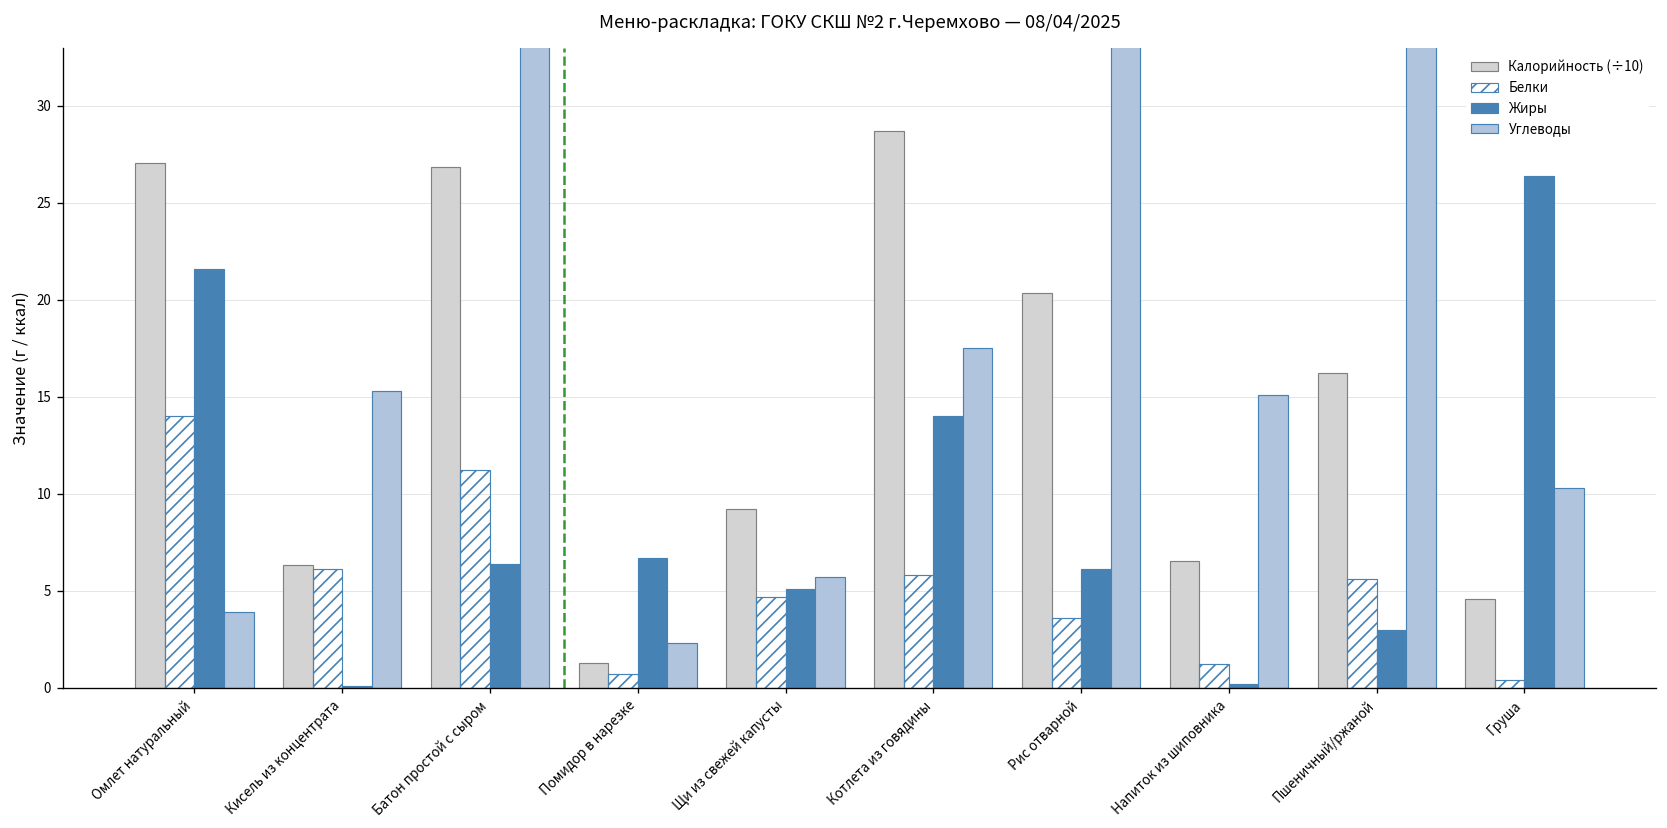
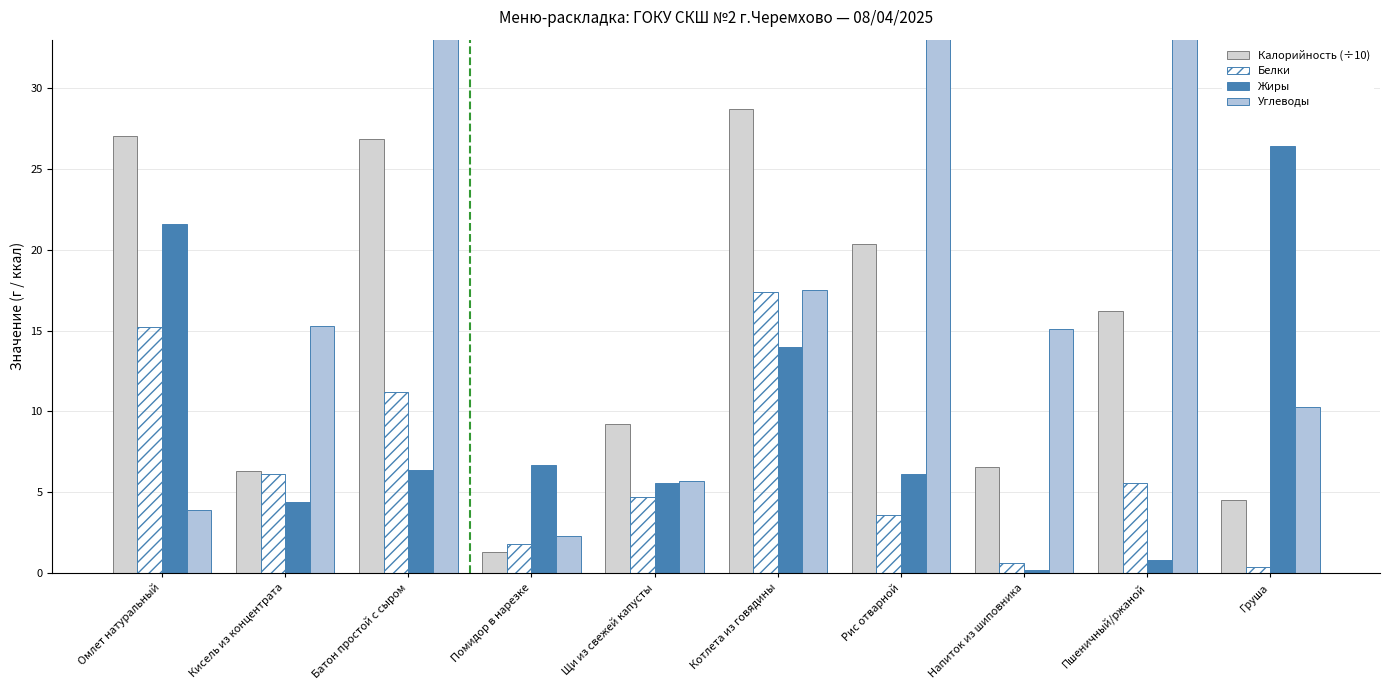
  {
    "Белки": {
-     "Омлет натуральный": 14.0,
+     "Омлет натуральный": 15.2,
      "Кисель из концентрата": 6.1,
      "Батон простой с сыром": 11.2,
-     "Помидор в нарезке": 0.7,
+     "Помидор в нарезке": 1.8,
      "Щи из свежей капусты": 4.7,
-     "Котлета из говядины": 5.8,
+     "Котлета из говядины": 17.4,
      "Рис отварной": 3.6,
-     "Напиток из шиповника": 1.2,
+     "Напиток из шиповника": 0.6,
      "Пшеничный/ржаной": 5.6,
      "Груша": 0.4
    },
    "Жиры": {
      "Омлет натуральный": 21.6,
-     "Кисель из концентрата": 0.1,
+     "Кисель из концентрата": 4.4,
      "Батон простой с сыром": 6.4,
      "Помидор в нарезке": 6.7,
-     "Щи из свежей капусты": 5.1,
+     "Щи из свежей капусты": 5.6,
      "Котлета из говядины": 14.0,
      "Рис отварной": 6.1,
      "Напиток из шиповника": 0.2,
-     "Пшеничный/ржаной": 3.0,
+     "Пшеничный/ржаной": 0.8,
      "Груша": 26.4
    }
  }
